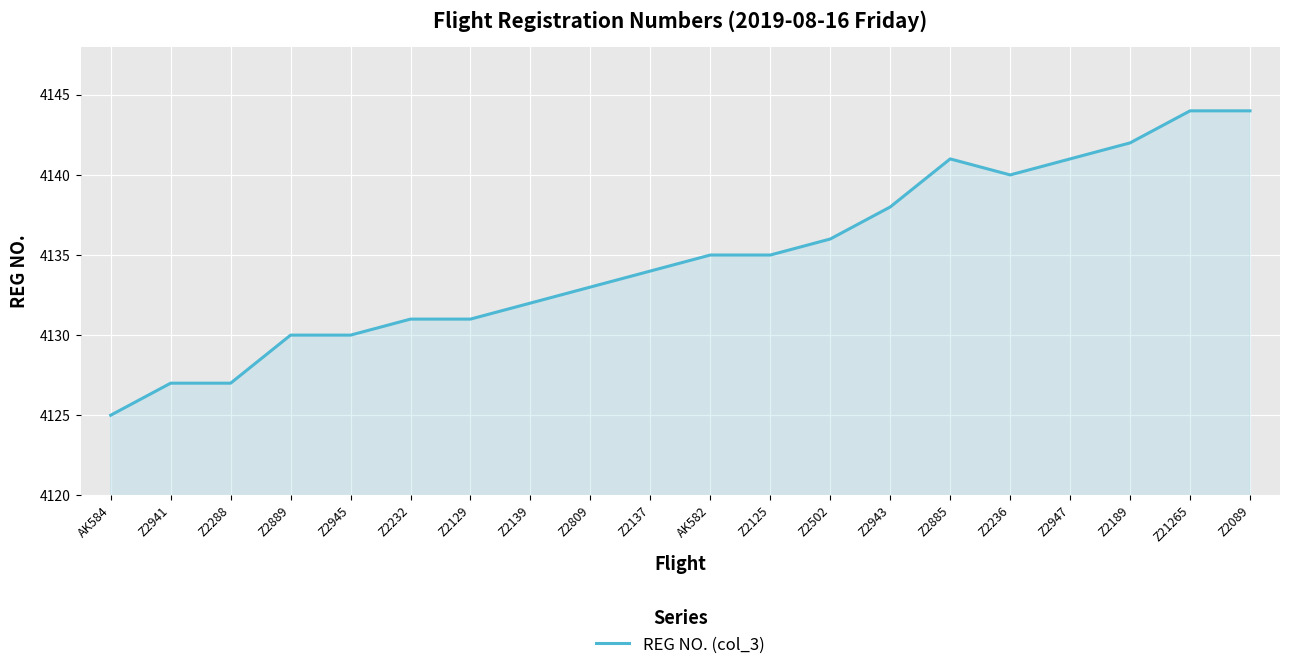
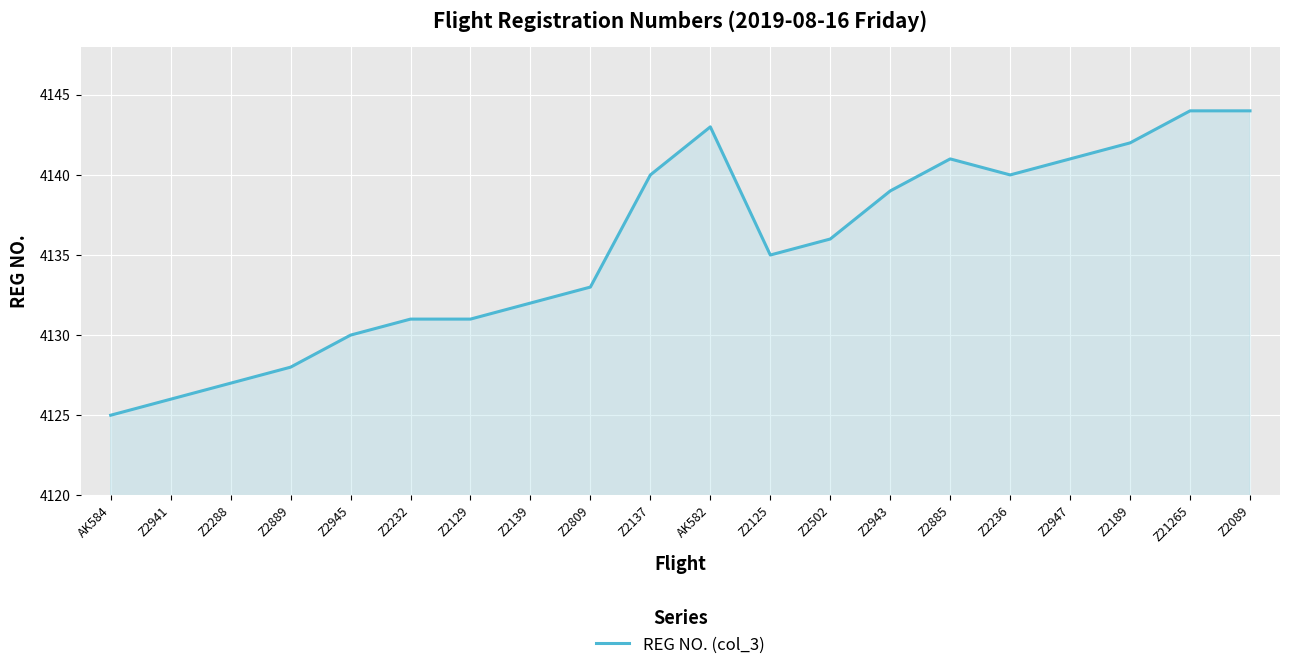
  {
    "AK584": 4125,
-   "Z2941": 4127,
+   "Z2941": 4126,
    "Z2288": 4127,
-   "Z2889": 4130,
+   "Z2889": 4128,
    "Z2945": 4130,
    "Z2232": 4131,
    "Z2129": 4131,
    "Z2139": 4132,
    "Z2809": 4133,
-   "Z2137": 4134,
-   "AK582": 4135,
+   "Z2137": 4140,
+   "AK582": 4143,
    "Z2125": 4135,
    "Z2502": 4136,
-   "Z2943": 4138,
+   "Z2943": 4139,
    "Z2885": 4141,
    "Z2236": 4140,
    "Z2947": 4141,
    "Z2189": 4142,
    "Z21265": 4144,
    "Z2089": 4144
  }
